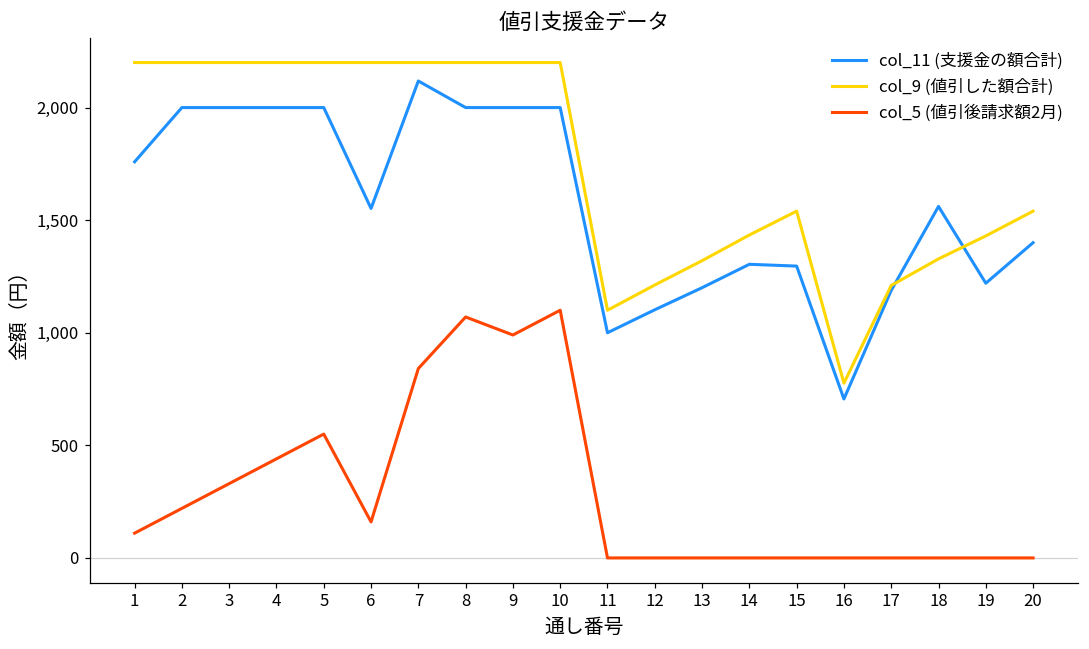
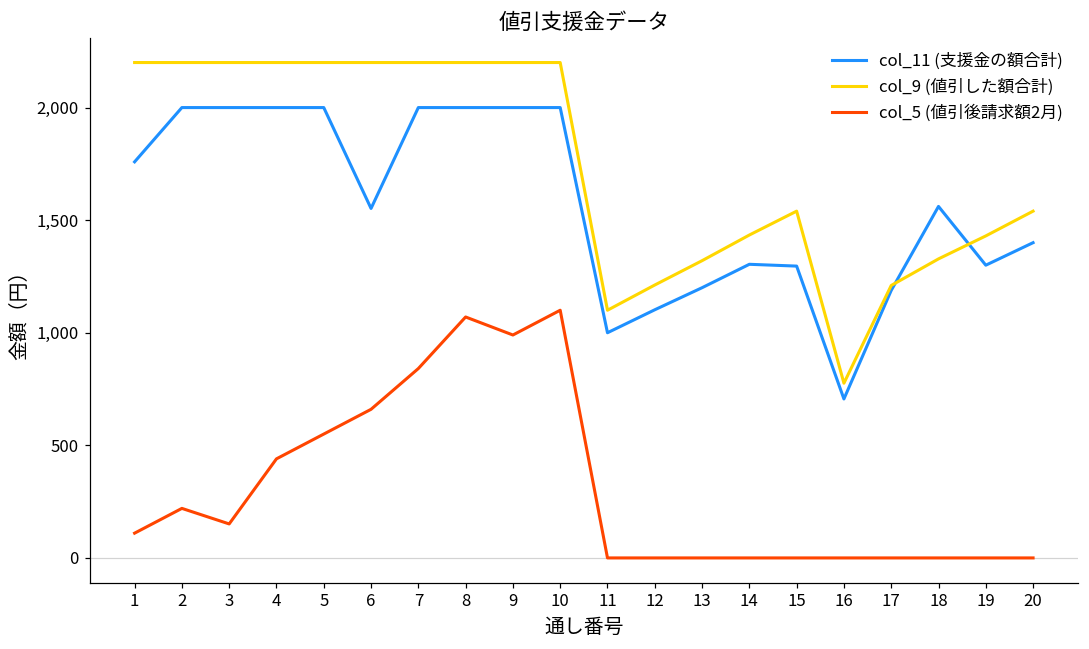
  {
    "col_11 (支援金の額合計)": {
      "1": "1,760",
      "2": "2,000",
      "3": "2,000",
      "4": "2,000",
      "5": "2,000",
      "6": "1,550",
-     "7": "2,120",
+     "7": "2,000",
      "8": "2,000",
      "9": "2,000",
      "10": "2,000",
      "11": "1,000",
      "12": "1,100",
      "13": "1,200",
      "14": "1,300",
      "15": "1,300",
      "16": "710",
      "17": "1,190",
      "18": "1,560",
-     "19": "1,220",
+     "19": "1,300",
      "20": "1,400"
    },
    "col_9 (値引した額合計)": {
      "1": "2,200",
      "2": "2,200",
      "3": "2,200",
      "4": "2,200",
      "5": "2,200",
      "6": "2,200",
      "7": "2,200",
      "8": "2,200",
      "9": "2,200",
      "10": "2,200",
      "11": "1,100",
      "12": "1,210",
      "13": "1,320",
      "14": "1,430",
      "15": "1,540",
      "16": "780",
      "17": "1,210",
      "18": "1,330",
      "19": "1,430",
      "20": "1,540"
    },
    "col_5 (値引後請求額2月)": {
      "1": "110",
      "2": "220",
-     "3": "330",
+     "3": "150",
      "4": "440",
      "5": "550",
-     "6": "160",
+     "6": "660",
      "7": "840",
      "8": "1,070",
      "9": "990",
      "10": "1,100",
      "11": "0",
      "12": "0",
      "13": "0",
      "14": "0",
      "15": "0",
      "16": "0",
      "17": "0",
      "18": "0",
      "19": "0",
      "20": "0"
    }
  }
